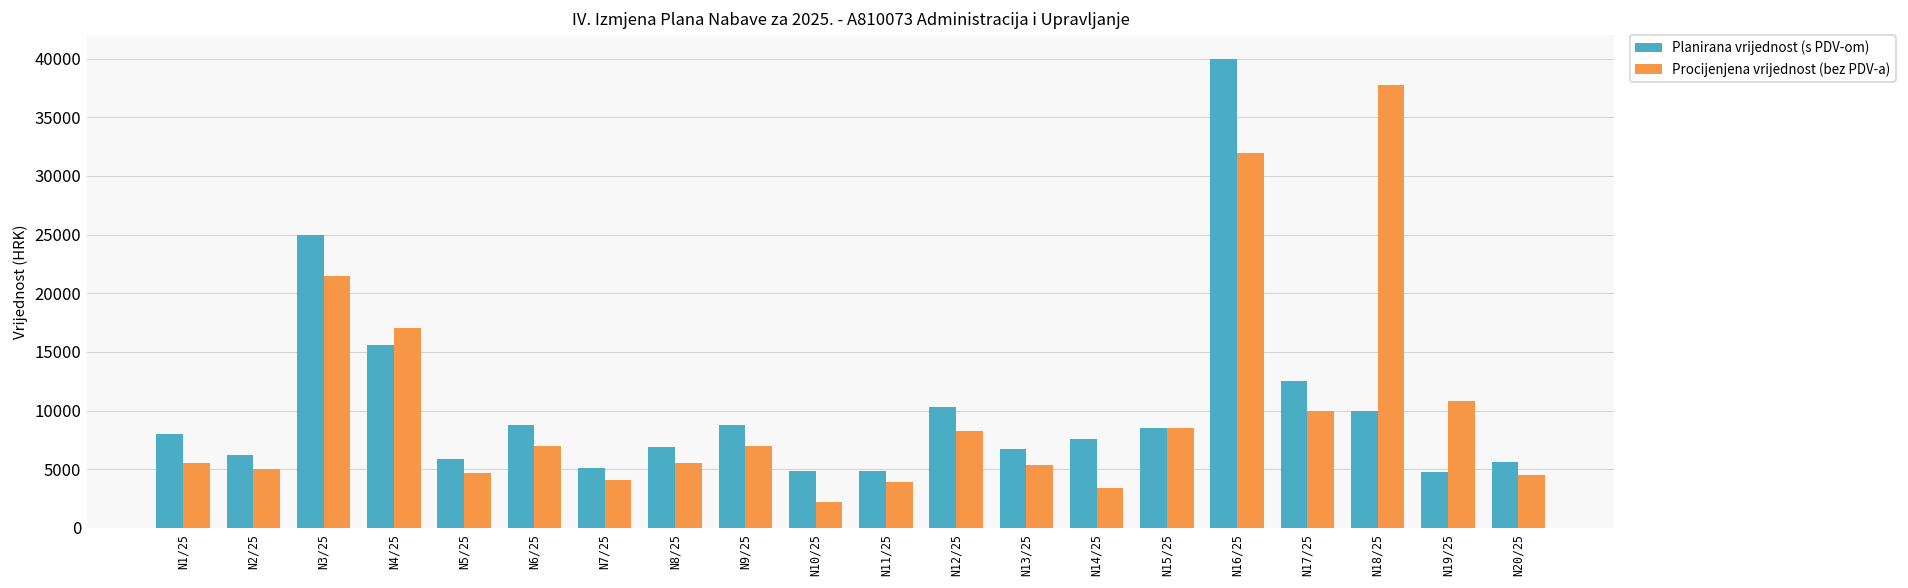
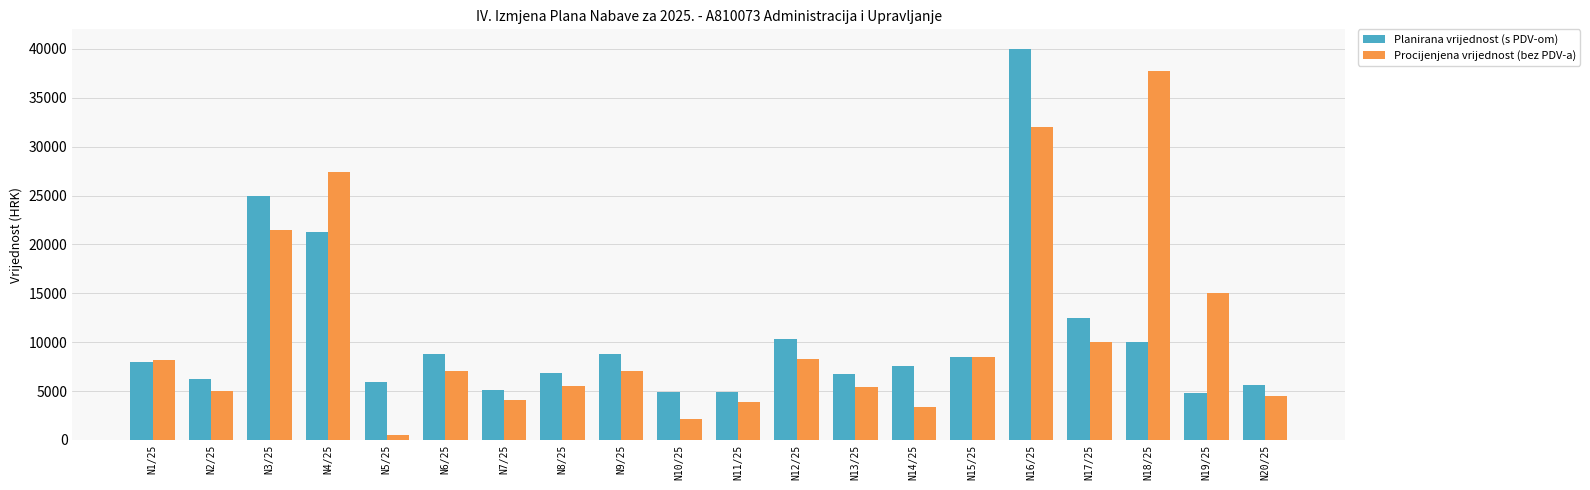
  {
    "Planirana vrijednost (s PDV-om)": {
      "N1/25": 8000,
      "N2/25": 6000,
      "N3/25": 25000,
-     "N4/25": 16000,
+     "N4/25": 21000,
      "N5/25": 6000,
      "N6/25": 9000,
      "N7/25": 5000,
      "N8/25": 7000,
      "N9/25": 9000,
      "N10/25": 5000,
      "N11/25": 5000,
      "N12/25": 10000,
      "N13/25": 7000,
      "N14/25": 8000,
      "N15/25": 9000,
      "N16/25": 40000,
      "N17/25": 13000,
      "N18/25": 10000,
      "N19/25": 5000,
      "N20/25": 6000
    },
    "Procijenjena vrijednost (bez PDV-a)": {
-     "N1/25": 6000,
+     "N1/25": 8000,
      "N2/25": 5000,
      "N3/25": 22000,
-     "N4/25": 17000,
-     "N5/25": 5000,
+     "N4/25": 27000,
+     "N5/25": 0,
      "N6/25": 7000,
      "N7/25": 4000,
      "N8/25": 6000,
      "N9/25": 7000,
      "N10/25": 2000,
      "N11/25": 4000,
      "N12/25": 8000,
      "N13/25": 5000,
      "N14/25": 3000,
      "N15/25": 9000,
      "N16/25": 32000,
      "N17/25": 10000,
      "N18/25": 38000,
-     "N19/25": 11000,
+     "N19/25": 15000,
      "N20/25": 5000
    }
  }
